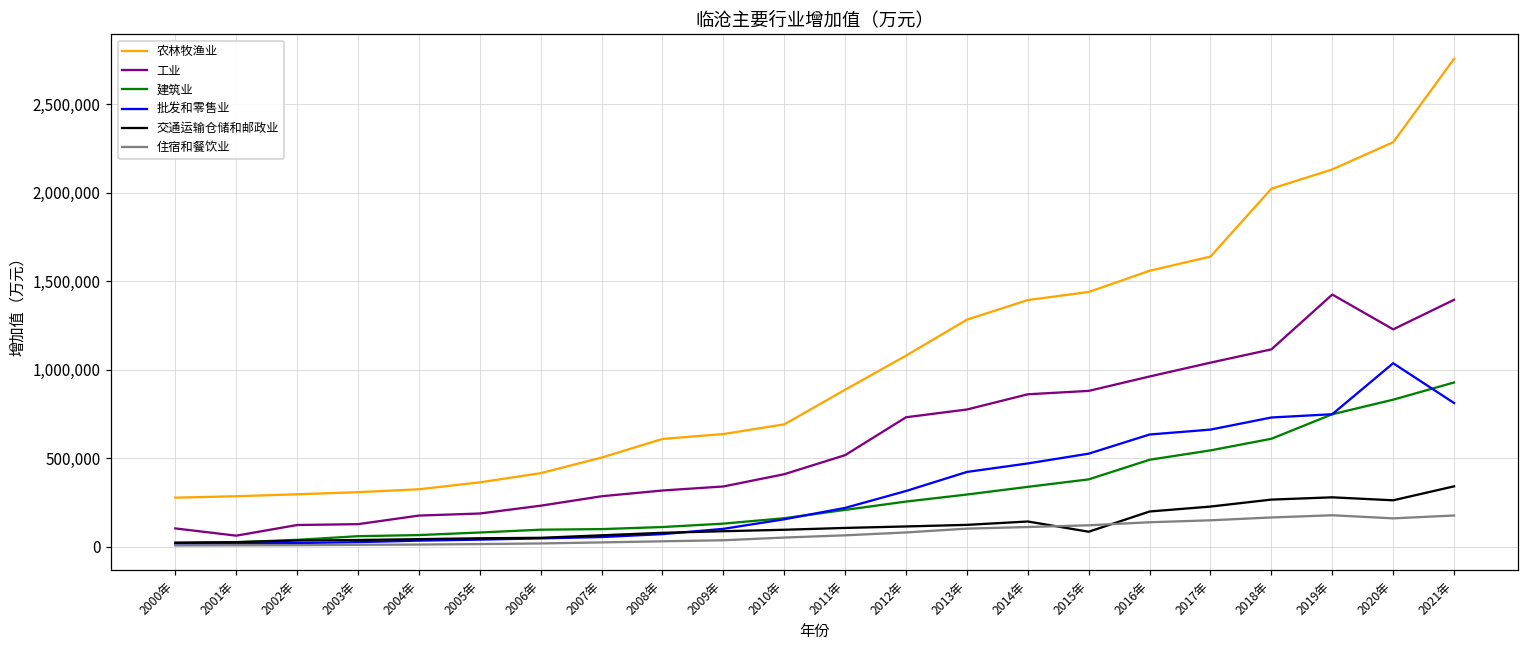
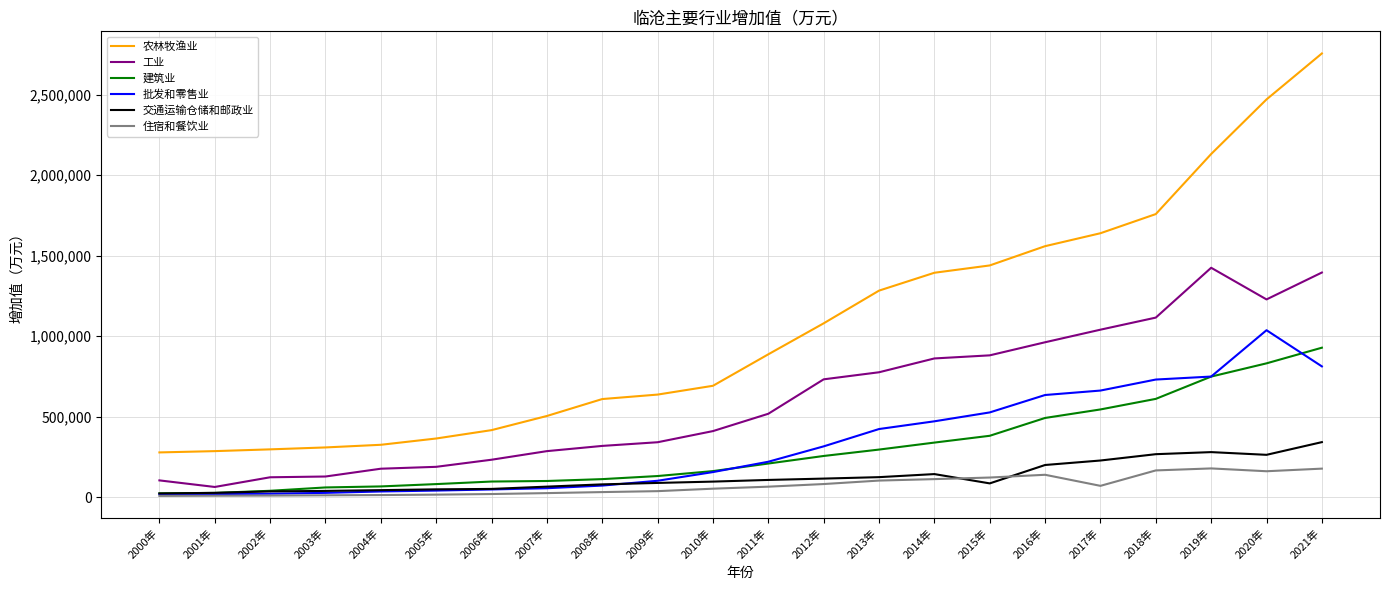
  {
    "农林牧渔业": {
      "2000年": "280,000",
      "2001年": "290,000",
      "2002年": "300,000",
      "2003年": "310,000",
      "2004年": "320,000",
      "2005年": "360,000",
      "2006年": "420,000",
      "2007年": "500,000",
      "2008年": "610,000",
      "2009年": "640,000",
      "2010年": "690,000",
      "2011年": "890,000",
      "2012年": "1,080,000",
      "2013年": "1,280,000",
      "2014年": "1,390,000",
      "2015年": "1,440,000",
      "2016年": "1,560,000",
      "2017年": "1,640,000",
-     "2018年": "2,020,000",
+     "2018年": "1,760,000",
      "2019年": "2,130,000",
-     "2020年": "2,290,000",
+     "2020年": "2,470,000",
      "2021年": "2,760,000"
    },
    "工业": {
      "2000年": "100,000",
      "2001年": "60,000",
      "2002年": "120,000",
      "2003年": "130,000",
      "2004年": "180,000",
      "2005年": "190,000",
      "2006年": "230,000",
      "2007年": "290,000",
      "2008年": "320,000",
      "2009年": "340,000",
      "2010年": "410,000",
      "2011年": "520,000",
      "2012年": "730,000",
      "2013年": "780,000",
      "2014年": "860,000",
      "2015年": "880,000",
      "2016年": "960,000",
      "2017年": "1,040,000",
      "2018年": "1,120,000",
      "2019年": "1,420,000",
      "2020年": "1,230,000",
      "2021年": "1,400,000"
    },
    "建筑业": {
      "2003年": "60,000",
      "2004年": "70,000",
      "2005年": "80,000",
      "2006年": "100,000",
      "2007年": "100,000",
      "2008年": "110,000",
      "2009年": "130,000",
      "2012年": "260,000",
      "2013年": "290,000",
      "2014年": "340,000",
      "2015年": "380,000",
      "2016年": "490,000",
      "2017年": "540,000",
      "2018年": "610,000",
      "2020年": "830,000",
      "2021年": "930,000"
    },
    "批发和零售业": {
      "2012年": "310,000",
      "2013年": "420,000",
      "2014年": "470,000",
      "2015年": "530,000",
      "2016年": "630,000",
      "2017年": "660,000",
      "2018年": "730,000",
      "2020年": "1,040,000",
      "2021年": "810,000"
    },
    "交通运输仓储和邮政业": {
      "2010年": "100,000",
      "2011年": "110,000",
      "2012年": "110,000",
      "2013年": "120,000",
      "2014年": "140,000",
      "2015年": "80,000",
      "2016年": "200,000",
      "2017年": "230,000",
      "2018年": "270,000",
      "2019年": "280,000",
      "2020年": "260,000",
      "2021年": "340,000"
    },
    "住宿和餐饮业": {
      "2004年": "10,000",
      "2005年": "10,000",
      "2006年": "20,000",
      "2007年": "20,000",
      "2008年": "30,000",
      "2009年": "40,000",
      "2010年": "50,000",
      "2011年": "60,000",
      "2012年": "80,000",
      "2013年": "100,000",
      "2014年": "110,000",
      "2015年": "120,000",
      "2016年": "140,000",
-     "2017年": "150,000",
+     "2017年": "70,000",
      "2018年": "170,000",
      "2019年": "180,000",
      "2020年": "160,000",
      "2021年": "180,000"
    }
  }
